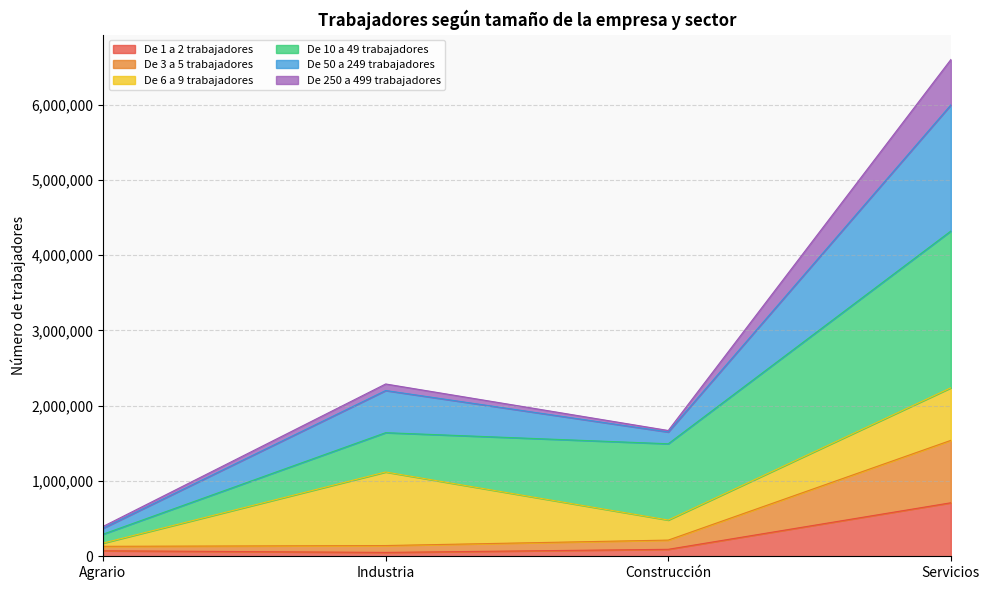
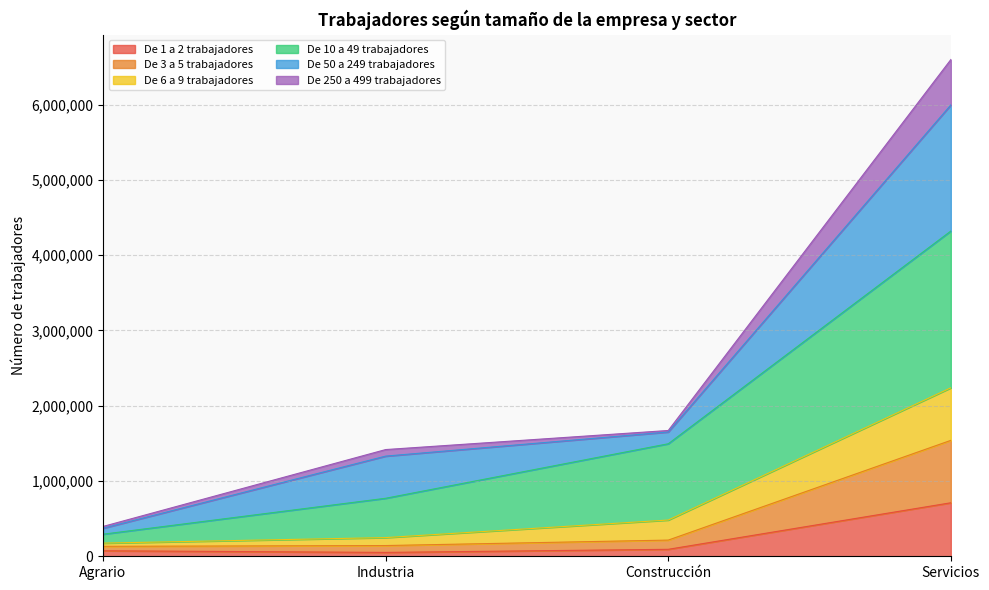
  {
    "De 6 a 9 trabajadores": {
      "Agrario": "0",
-     "Industria": "1,000,000",
+     "Industria": "100,000",
      "Construcción": "300,000",
      "Servicios": "700,000"
    },
    "De 10 a 49 trabajadores": {
      "Agrario": "100,000",
      "Industria": "500,000",
      "Construcción": "1,000,000",
      "Servicios": "2,100,000"
    },
    "De 50 a 249 trabajadores": {
      "Industria": "600,000",
      "Servicios": "1,700,000"
    },
    "De 250 a 499 trabajadores": {
      "Industria": "100,000",
      "Servicios": "600,000"
    }
  }
